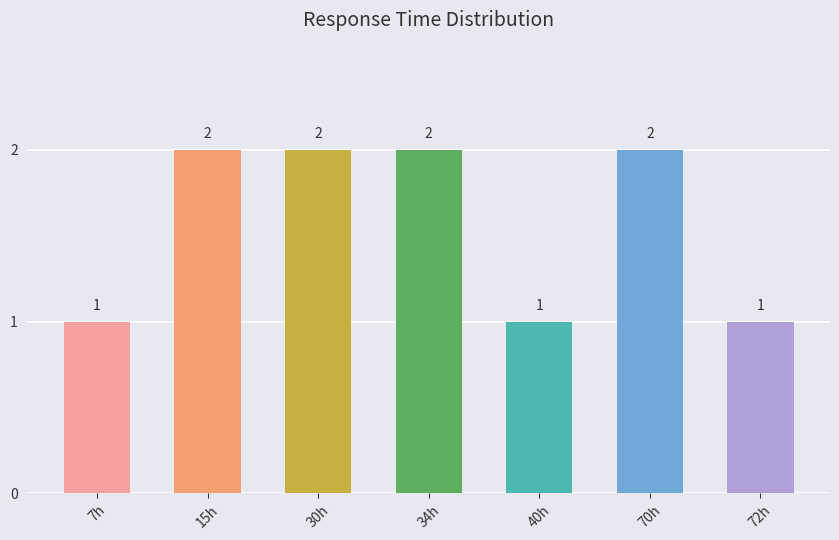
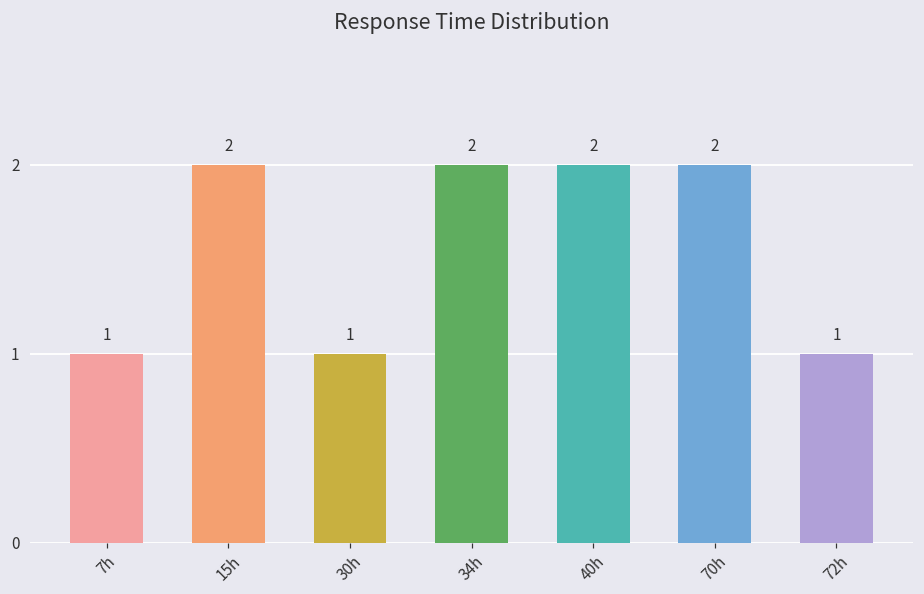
  {
    "7h": 1,
    "15h": 2,
-   "30h": 2,
+   "30h": 1,
    "34h": 2,
-   "40h": 1,
+   "40h": 2,
    "70h": 2,
    "72h": 1
  }
